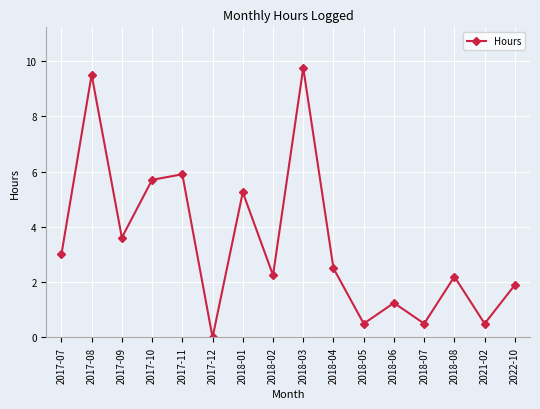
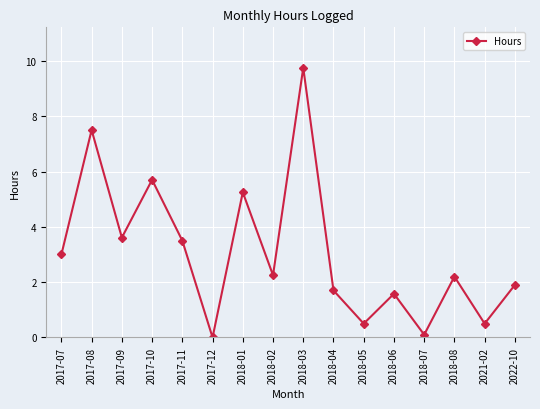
  {
    "2017-07": 3.0,
-   "2017-08": 9.5,
+   "2017-08": 7.5,
    "2017-09": 3.6,
    "2017-10": 5.7,
-   "2017-11": 5.9,
+   "2017-11": 3.5,
    "2017-12": 0.0,
    "2018-01": 5.3,
    "2018-02": 2.3,
    "2018-03": 9.8,
-   "2018-04": 2.5,
+   "2018-04": 1.7,
    "2018-05": 0.5,
-   "2018-06": 1.3,
-   "2018-07": 0.5,
+   "2018-06": 1.6,
+   "2018-07": 0.1,
    "2018-08": 2.2,
    "2021-02": 0.5,
    "2022-10": 1.9
  }
